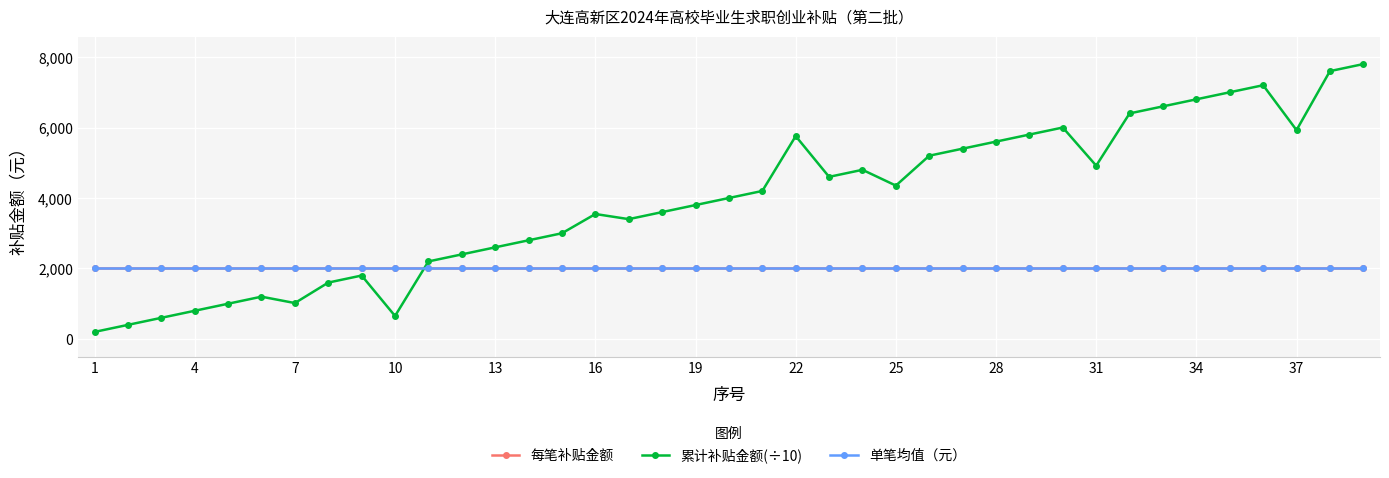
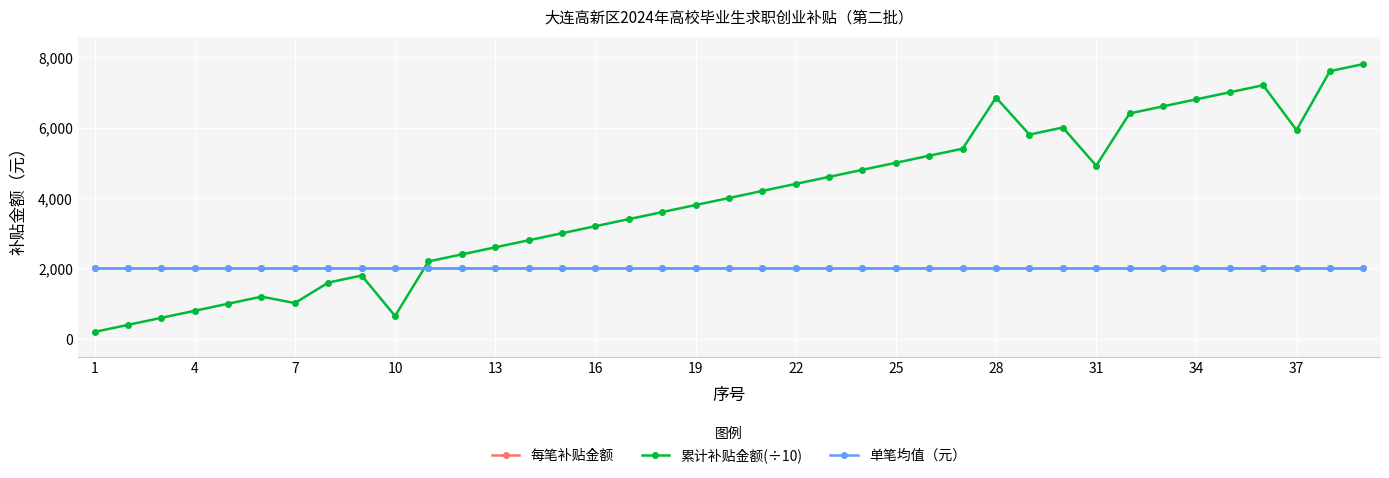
  {
    "单笔均值（元）": {
      "1": "2,000",
      "4": "2,000",
      "7": "2,000",
      "10": "2,000",
      "13": "2,000",
      "16": "2,000",
      "19": "2,000",
      "22": "2,000",
      "25": "2,000",
      "28": "2,000",
      "31": "2,000",
      "34": "2,000",
      "37": "2,000"
    },
    "累计补贴金额(÷10)": {
      "1": "200",
      "4": "800",
      "7": "1,000",
      "10": "700",
      "13": "2,600",
-     "16": "3,500",
+     "16": "3,200",
      "19": "3,800",
-     "22": "5,800",
-     "25": "4,400",
-     "28": "5,600",
+     "22": "4,400",
+     "25": "5,000",
+     "28": "6,800",
      "31": "4,900",
      "34": "6,800",
      "37": "5,900"
    }
  }
